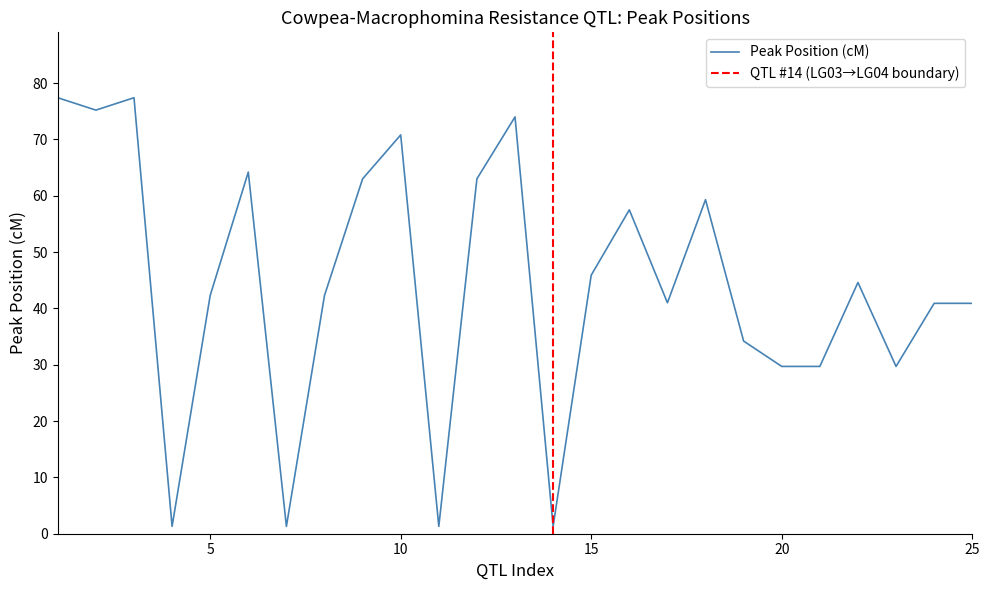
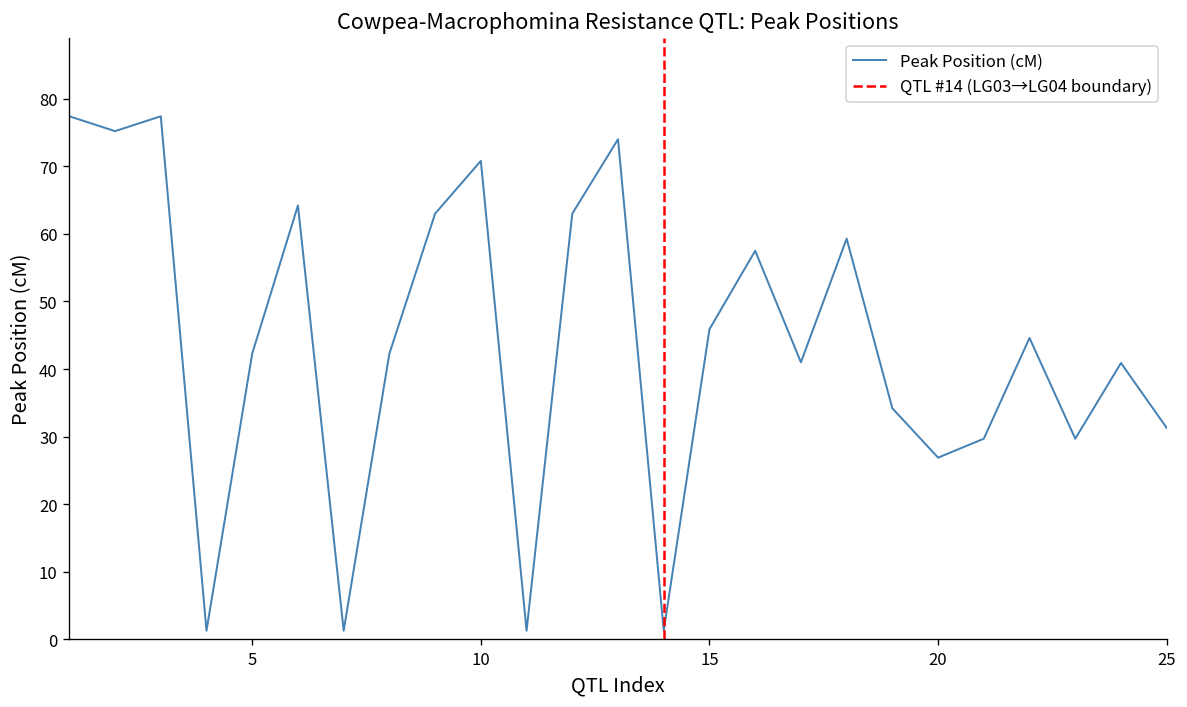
  {
    "5": 42,
    "10": 71,
    "15": 46,
-   "20": 30,
-   "25": 41
+   "20": 27,
+   "25": 31
  }
